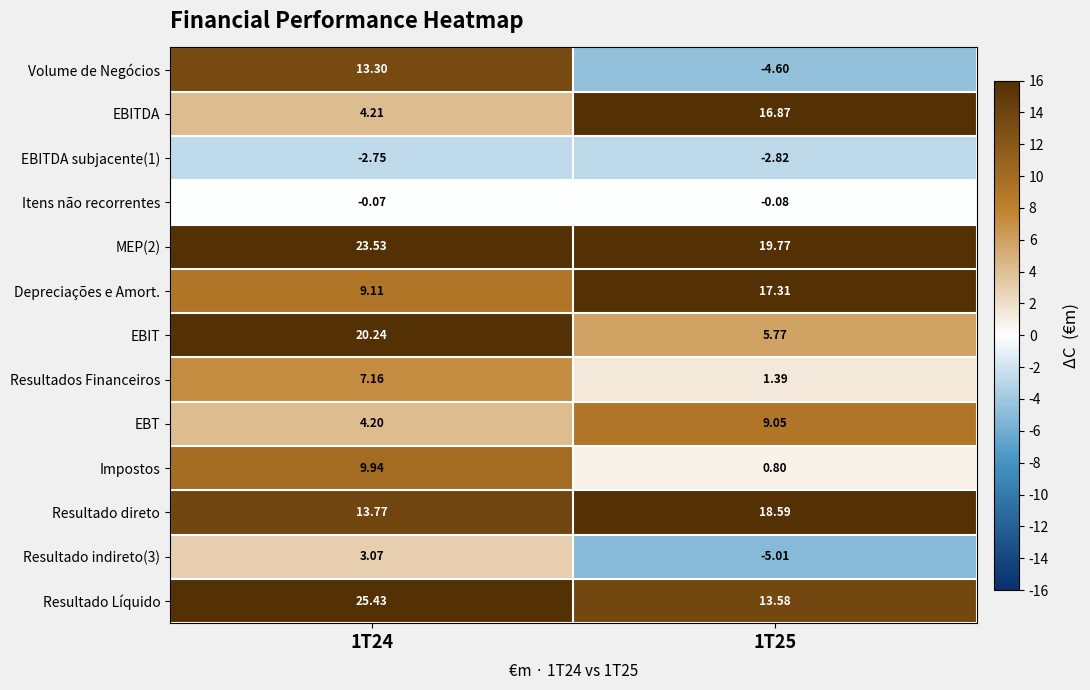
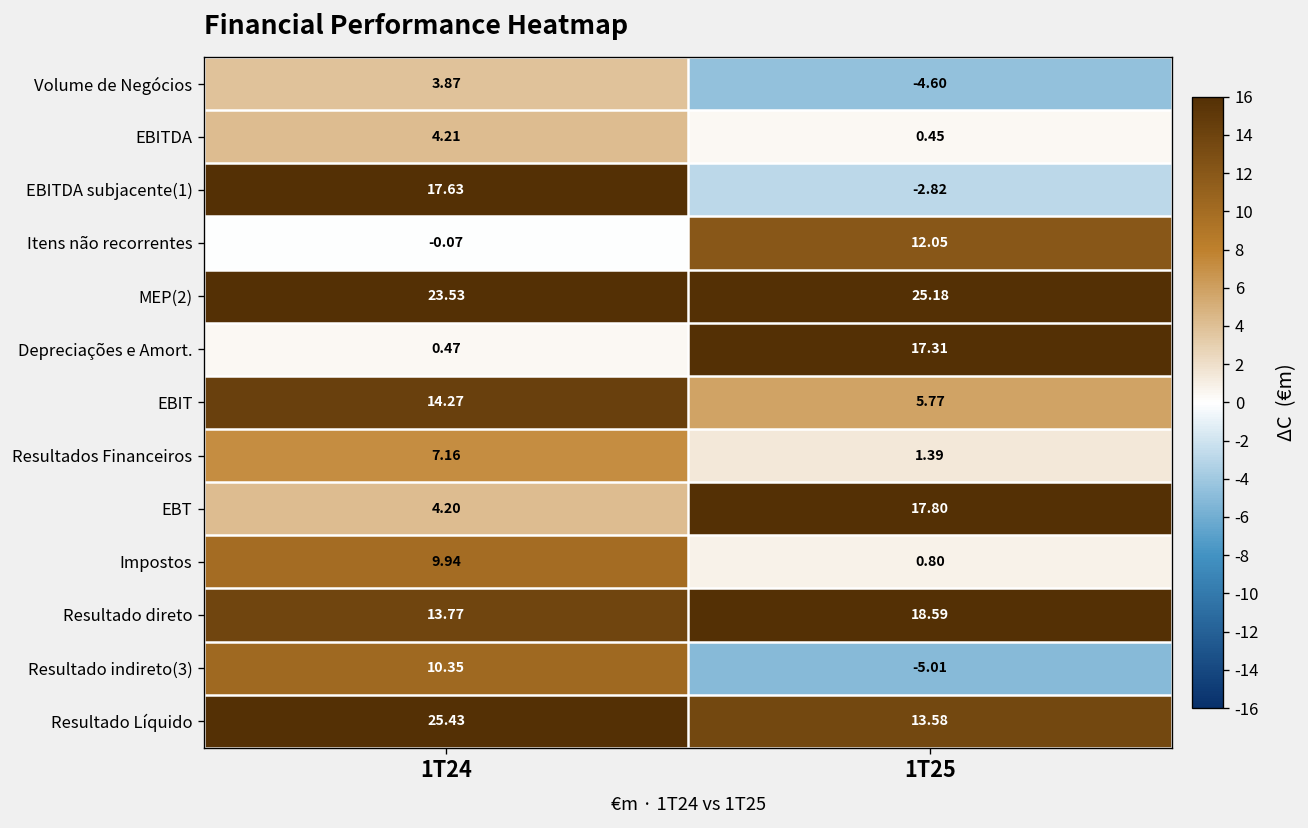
  {
    "Volume de Negócios": {
-     "1T24": 13.30,
+     "1T24": 3.87,
      "1T25": -4.60
    },
    "EBITDA": {
      "1T24": 4.21,
-     "1T25": 16.87
+     "1T25": 0.45
    },
    "EBITDA subjacente(1)": {
-     "1T24": -2.75,
+     "1T24": 17.63,
      "1T25": -2.82
    },
    "Itens não recorrentes": {
      "1T24": -0.07,
-     "1T25": -0.08
+     "1T25": 12.05
    },
    "MEP(2)": {
      "1T24": 23.53,
-     "1T25": 19.77
+     "1T25": 25.18
    },
    "Depreciações e Amort.": {
-     "1T24": 9.11,
+     "1T24": 0.47,
      "1T25": 17.31
    },
    "EBIT": {
-     "1T24": 20.24,
+     "1T24": 14.27,
      "1T25": 5.77
    },
    "Resultados Financeiros": {
      "1T24": 7.16,
      "1T25": 1.39
    },
    "EBT": {
      "1T24": 4.20,
-     "1T25": 9.05
+     "1T25": 17.80
    },
    "Impostos": {
      "1T24": 9.94,
      "1T25": 0.80
    },
    "Resultado direto": {
      "1T24": 13.77,
      "1T25": 18.59
    },
    "Resultado indireto(3)": {
-     "1T24": 3.07,
+     "1T24": 10.35,
      "1T25": -5.01
    },
    "Resultado Líquido": {
      "1T24": 25.43,
      "1T25": 13.58
    }
  }
